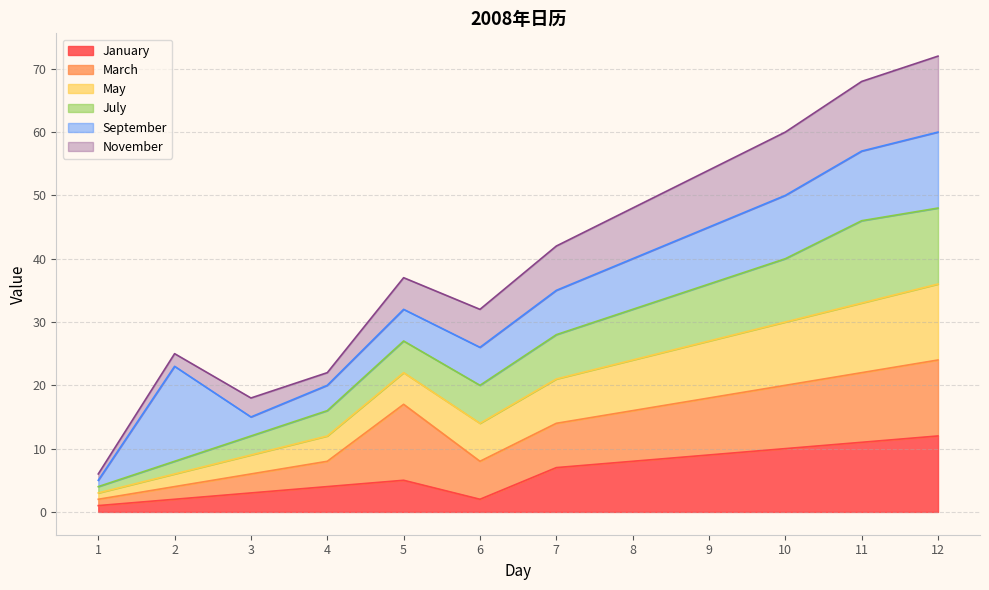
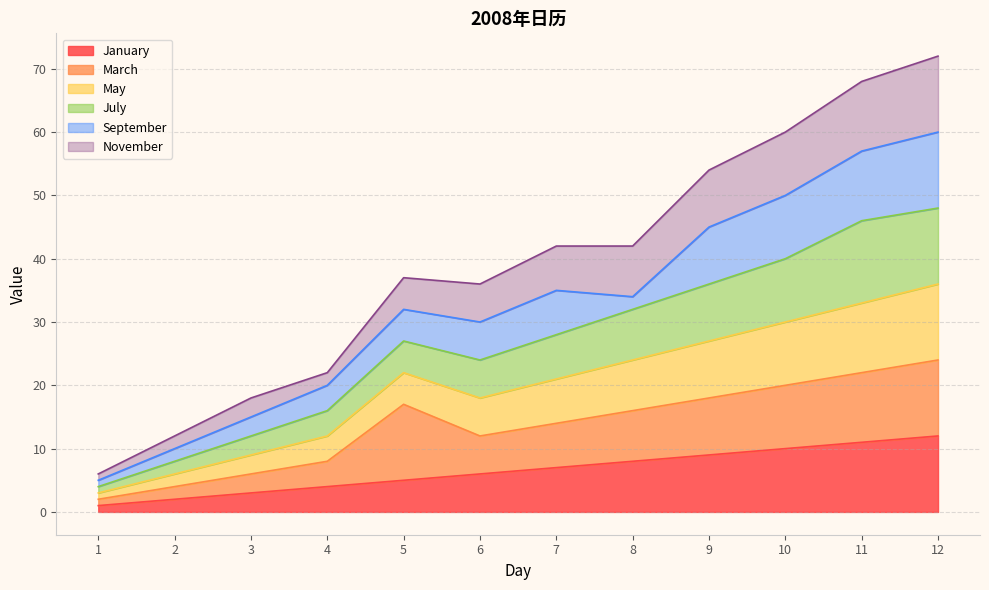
  {
    "January": {
      "1": 1,
      "2": 2,
      "3": 3,
      "4": 4,
      "5": 5,
-     "6": 2,
+     "6": 6,
      "7": 7,
      "8": 8,
      "9": 9,
      "10": 10,
      "11": 11,
      "12": 12
    },
    "March": {
      "1": 1,
      "2": 2,
      "3": 3,
      "4": 4,
      "5": 12,
      "6": 6,
      "7": 7,
      "8": 8,
      "9": 9,
      "10": 10,
      "11": 11,
      "12": 12
    },
    "May": {
      "1": 1,
      "2": 2,
      "3": 3,
      "4": 4,
      "5": 5,
      "6": 6,
      "7": 7,
      "8": 8,
      "9": 9,
      "10": 10,
      "11": 11,
      "12": 12
    },
    "July": {
      "1": 1,
      "2": 2,
      "3": 3,
      "4": 4,
      "5": 5,
      "6": 6,
      "7": 7,
      "8": 8,
      "9": 9,
      "10": 10,
      "11": 13,
      "12": 12
    },
    "September": {
      "1": 1,
-     "2": 15,
+     "2": 2,
      "3": 3,
      "4": 4,
      "5": 5,
      "6": 6,
      "7": 7,
-     "8": 8,
+     "8": 2,
      "9": 9,
      "10": 10,
      "11": 11,
      "12": 12
    },
    "November": {
      "1": 1,
      "2": 2,
      "3": 3,
      "4": 2,
      "5": 5,
      "6": 6,
      "7": 7,
      "8": 8,
      "9": 9,
      "10": 10,
      "11": 11,
      "12": 12
    }
  }
